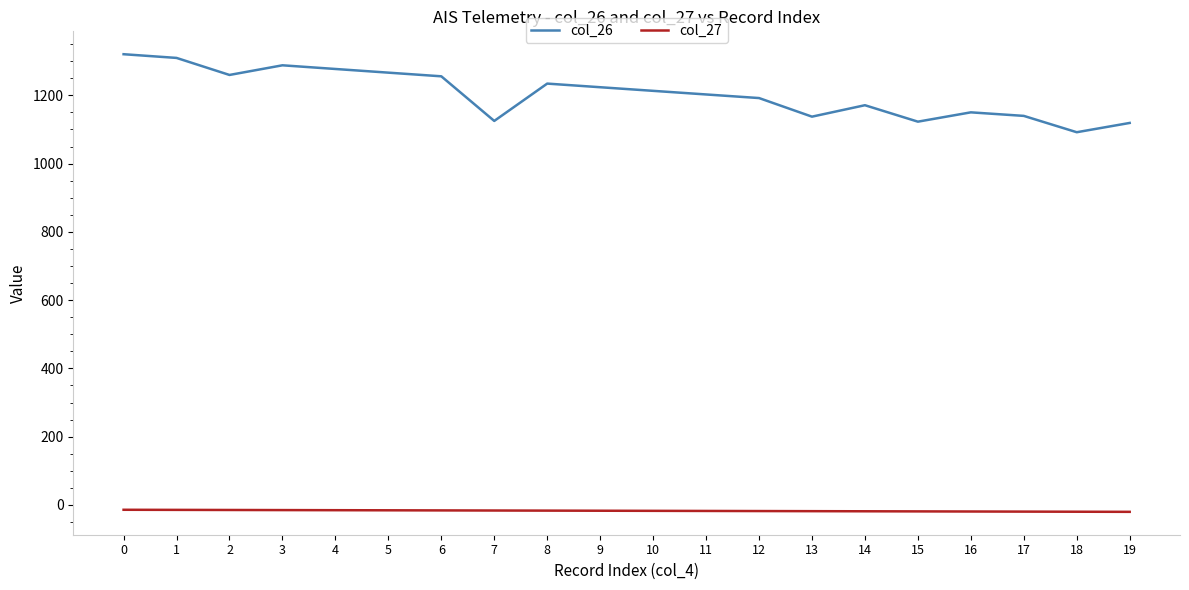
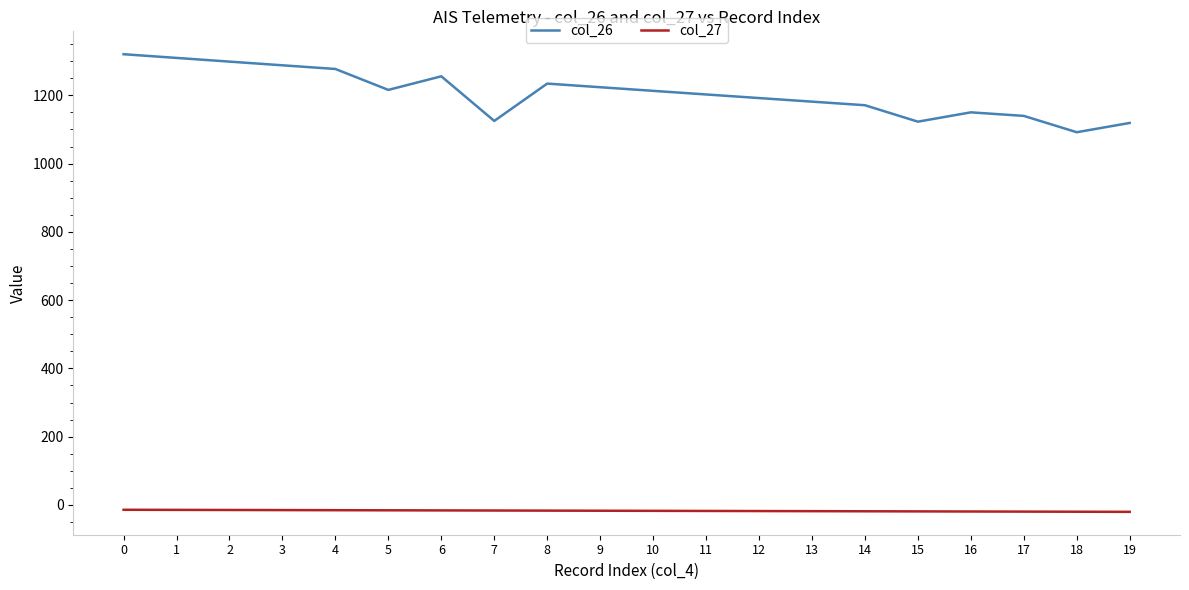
  {
    "col_26": {
      "0": 1320,
      "1": 1310,
-     "2": 1260,
+     "2": 1300,
      "3": 1290,
      "4": 1280,
-     "5": 1270,
+     "5": 1220,
      "6": 1260,
      "7": 1130,
      "8": 1230,
      "9": 1220,
      "10": 1210,
      "11": 1200,
      "12": 1190,
-     "13": 1140,
+     "13": 1180,
      "14": 1170,
      "15": 1120,
      "16": 1150,
      "17": 1140,
      "18": 1090,
      "19": 1120
    },
    "col_27": {
      "0": -10,
      "1": -10,
      "2": -10,
      "3": -20,
      "4": -20,
      "5": -20,
      "6": -20,
      "7": -20,
      "8": -20,
      "9": -20,
      "10": -20,
      "11": -20,
      "12": -20,
      "13": -20,
      "14": -20,
      "15": -20,
      "16": -20,
      "17": -20,
      "18": -20,
      "19": -20
    }
  }
